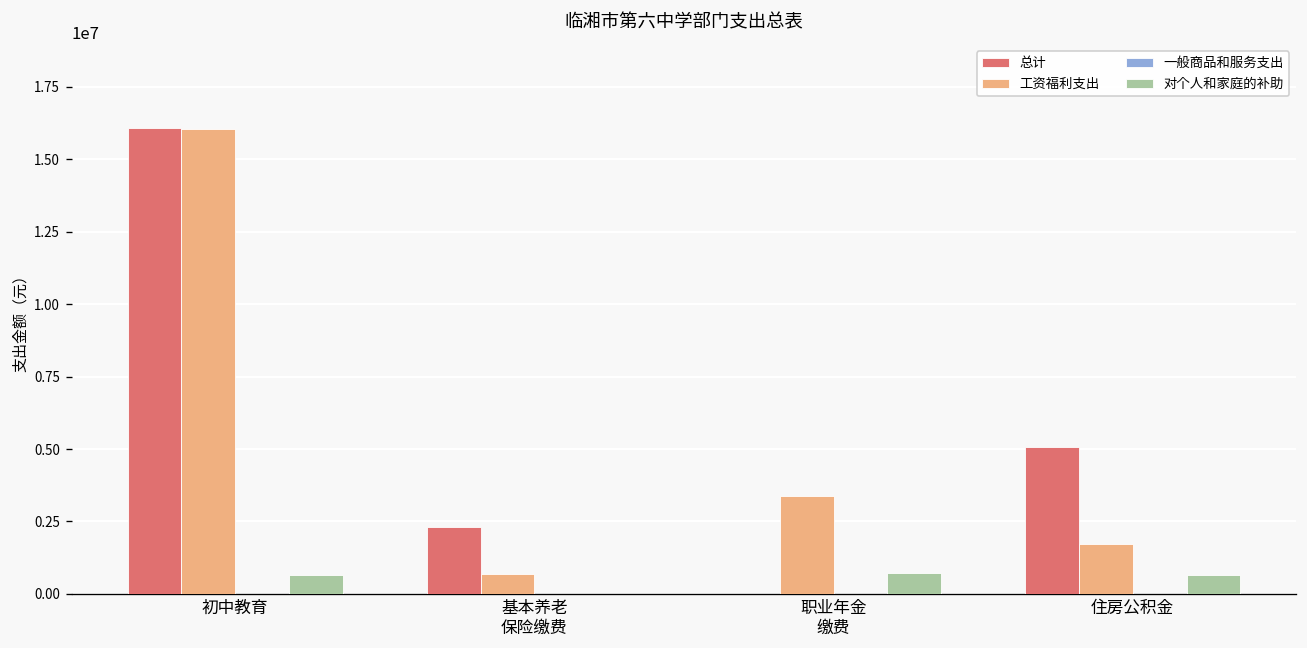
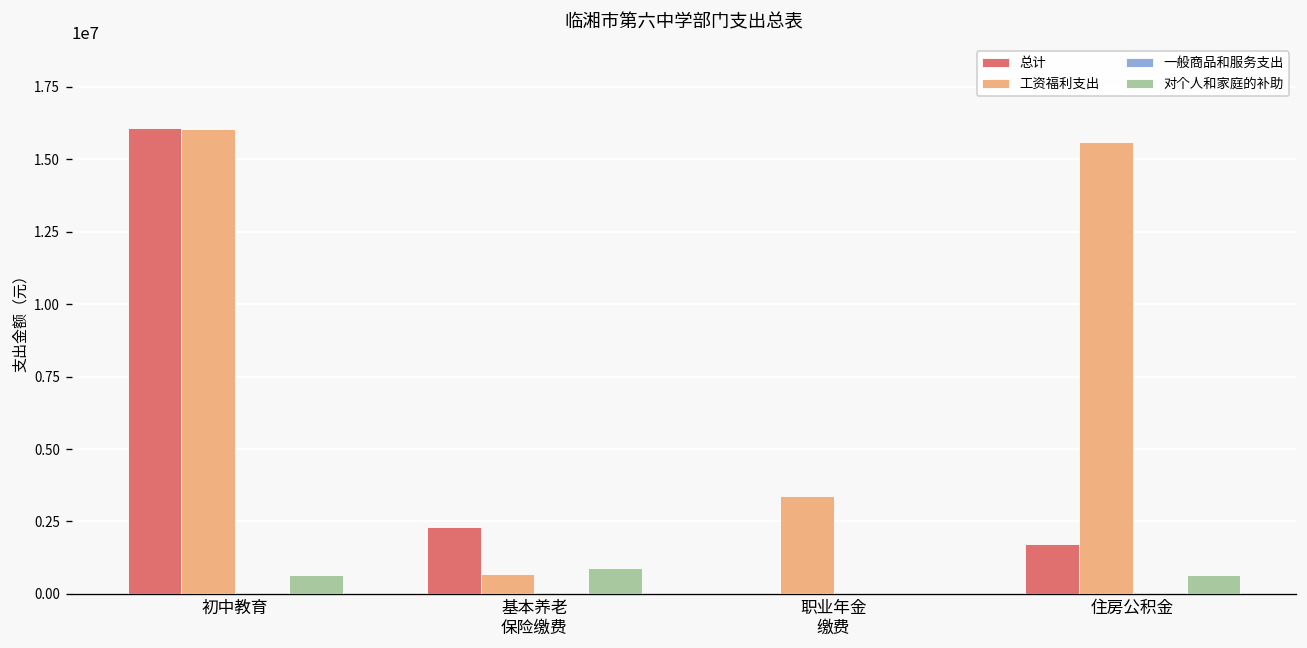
  {
    "总计": {
      "初中教育": 16100000,
      "基本养老 保险缴费": 2300000,
-     "住房公积金": 5100000
+     "住房公积金": 1700000
    },
    "工资福利支出": {
      "初中教育": 16100000,
      "基本养老 保险缴费": 700000,
      "职业年金 缴费": 3400000,
-     "住房公积金": 1700000
+     "住房公积金": 15600000
    },
    "一般商品和服务支出": {
      "初中教育": 0,
      "基本养老 保险缴费": 0,
      "职业年金 缴费": 0,
      "住房公积金": 0
    },
    "对个人和家庭的补助": {
      "初中教育": 700000,
-     "基本养老 保险缴费": 0,
-     "职业年金 缴费": 700000,
+     "基本养老 保险缴费": 900000,
+     "职业年金 缴费": 0,
      "住房公积金": 700000
    }
  }
